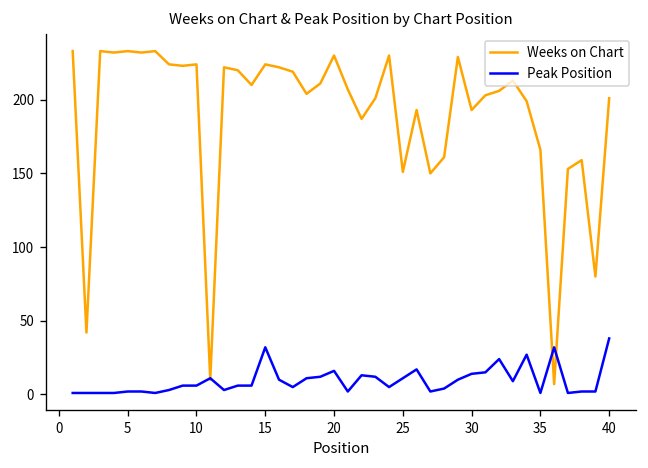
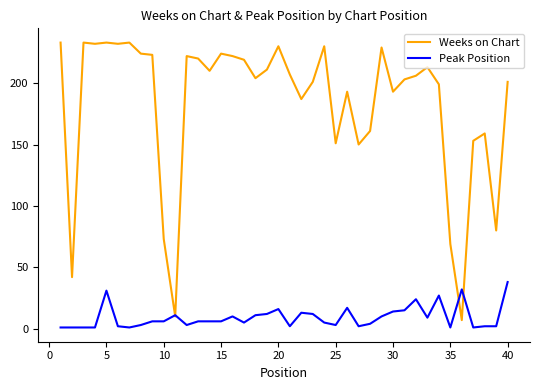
  {
    "Weeks on Chart": {
      "5": 233,
-     "10": 224,
+     "10": 73,
      "15": 224,
      "20": 230,
      "25": 151,
      "30": 193,
-     "35": 166,
+     "35": 69,
      "40": 201
    },
    "Peak Position": {
-     "5": 2,
+     "5": 31,
      "10": 6,
-     "15": 32,
+     "15": 6,
      "20": 16,
-     "25": 11,
+     "25": 3,
      "30": 14,
      "35": 1,
      "40": 38
    }
  }
